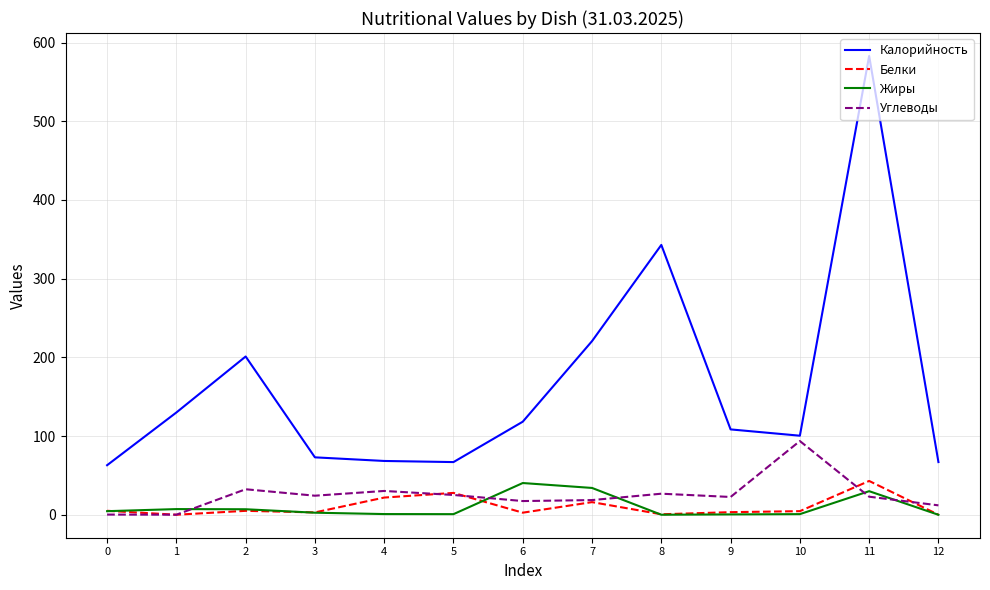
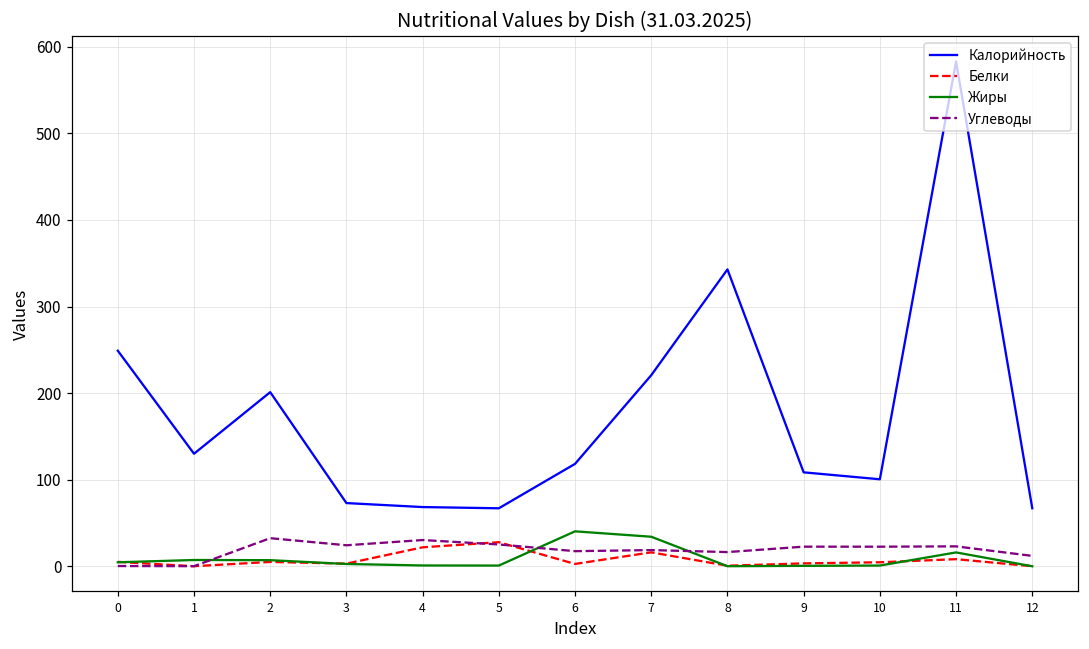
  {
    "Калорийность": {
-     "0": 60,
+     "0": 250,
      "1": 130,
      "2": 200,
      "3": 70,
      "4": 70,
      "5": 70,
      "6": 120,
      "7": 220,
      "8": 340,
      "9": 110,
      "10": 100,
      "12": 70
    },
    "Белки": {
      "4": 20,
      "6": 0,
      "10": 0,
-     "11": 40
+     "11": 10
    },
    "Жиры": {
      "1": 10,
      "4": 0,
      "5": 0,
      "6": 40,
      "7": 30,
      "10": 0,
-     "11": 30
+     "11": 20
    },
    "Углеводы": {
      "0": 0,
      "2": 30,
      "3": 20,
      "4": 30,
      "6": 20,
-     "8": 30,
+     "8": 20,
      "9": 20,
-     "10": 90,
+     "10": 20,
      "11": 20,
      "12": 10
    }
  }
